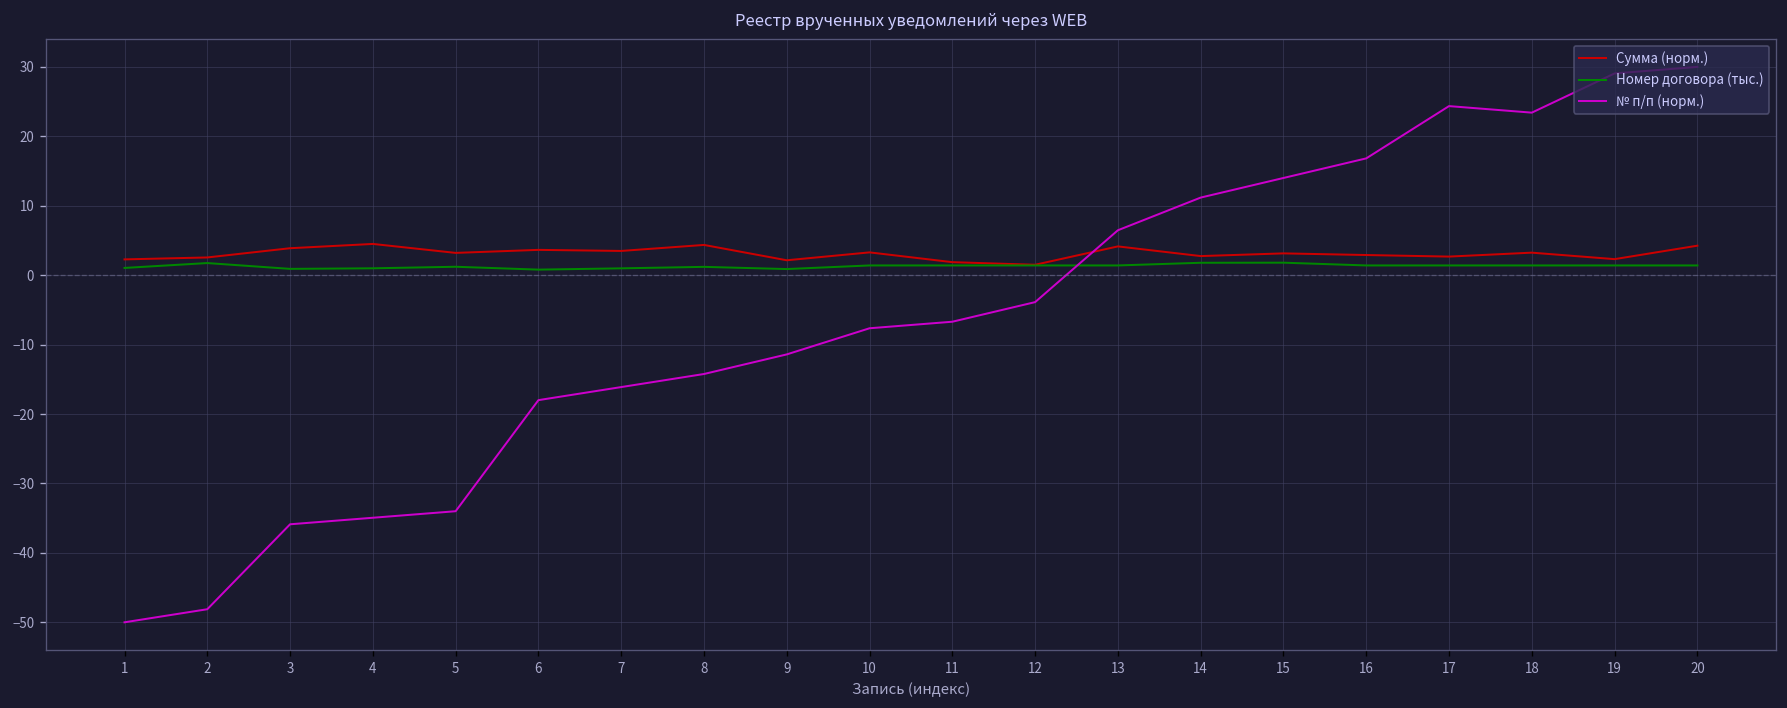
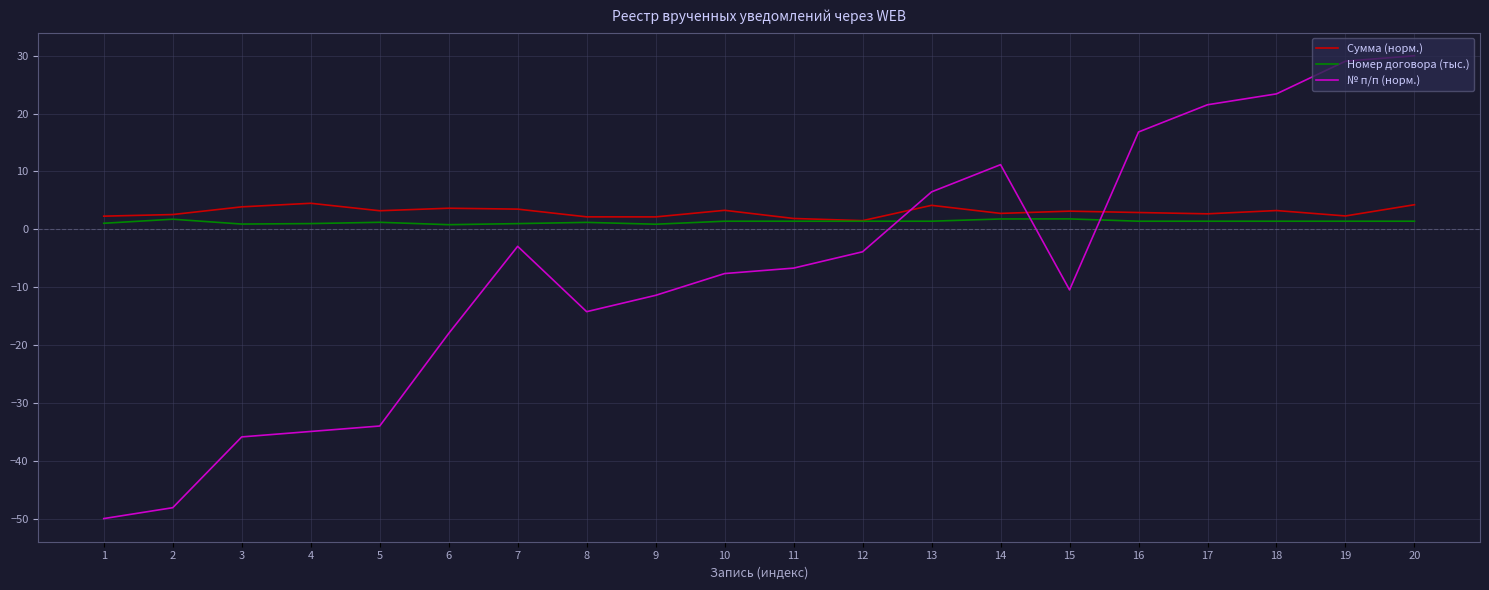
  {
    "Сумма (норм.)": {
      "1": 2,
      "2": 3,
      "3": 4,
      "4": 5,
      "5": 3,
      "6": 4,
      "7": 3,
-     "8": 4,
+     "8": 2,
      "9": 2,
      "10": 3,
      "11": 2,
      "13": 4,
      "14": 3,
      "15": 3,
      "16": 3,
      "17": 3,
      "18": 3,
      "19": 2,
      "20": 4
    },
    "Номер договора (тыс.)": {
      "1": 1,
      "2": 2,
      "3": 1,
      "4": 1,
      "5": 1,
      "6": 1,
      "7": 1,
      "8": 1,
      "9": 1,
      "10": 1,
      "11": 1,
      "13": 1,
      "14": 2,
      "15": 2,
      "16": 1,
      "17": 1,
      "18": 1,
      "19": 1,
      "20": 1
    },
    "№ п/п (норм.)": {
      "1": -50,
      "2": -48,
      "3": -36,
      "4": -35,
      "5": -34,
      "6": -18,
-     "7": -16,
+     "7": -3,
      "8": -14,
      "9": -11,
      "10": -8,
      "11": -7,
      "12": -4,
      "13": 6,
      "14": 11,
-     "15": 14,
+     "15": -10,
      "16": 17,
-     "17": 24,
+     "17": 22,
      "18": 23
    }
  }
